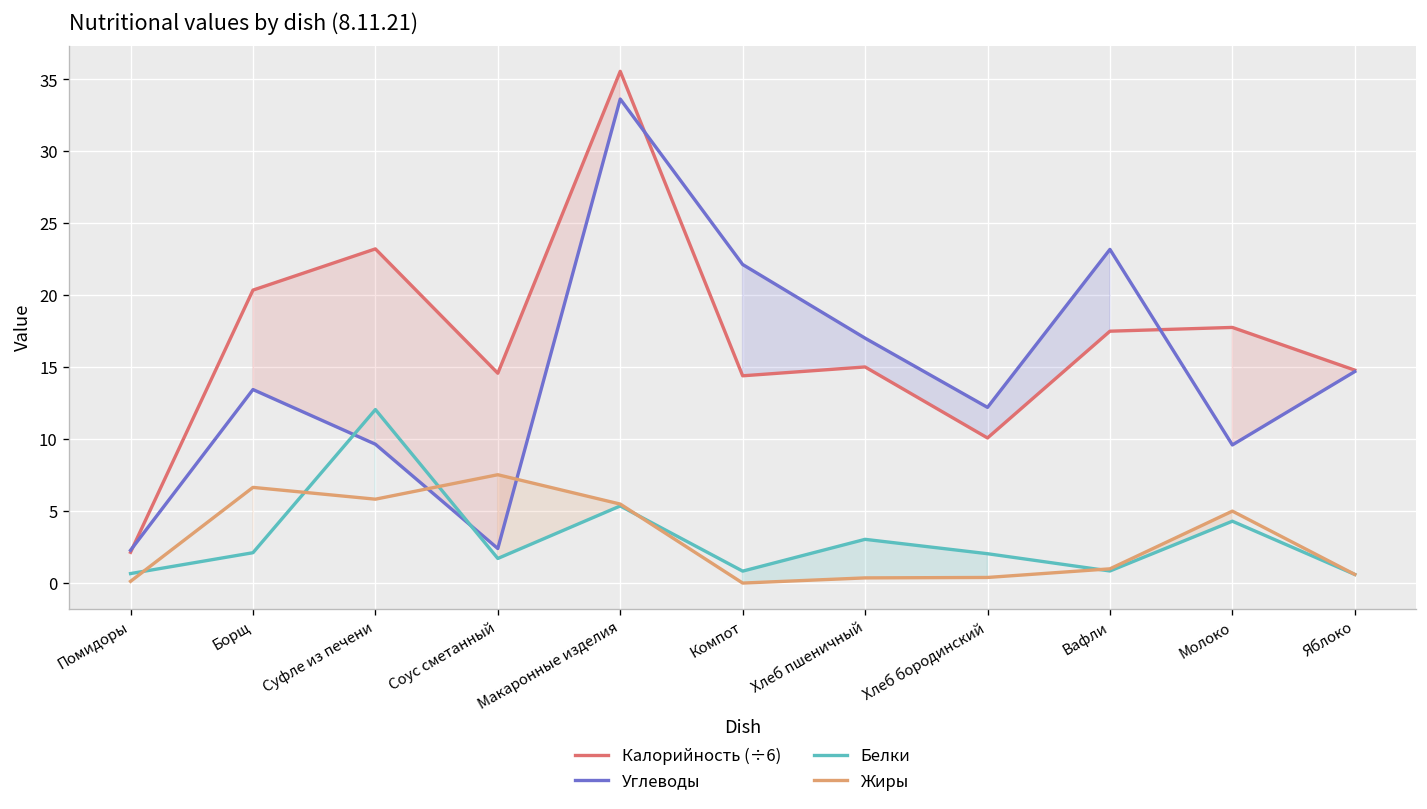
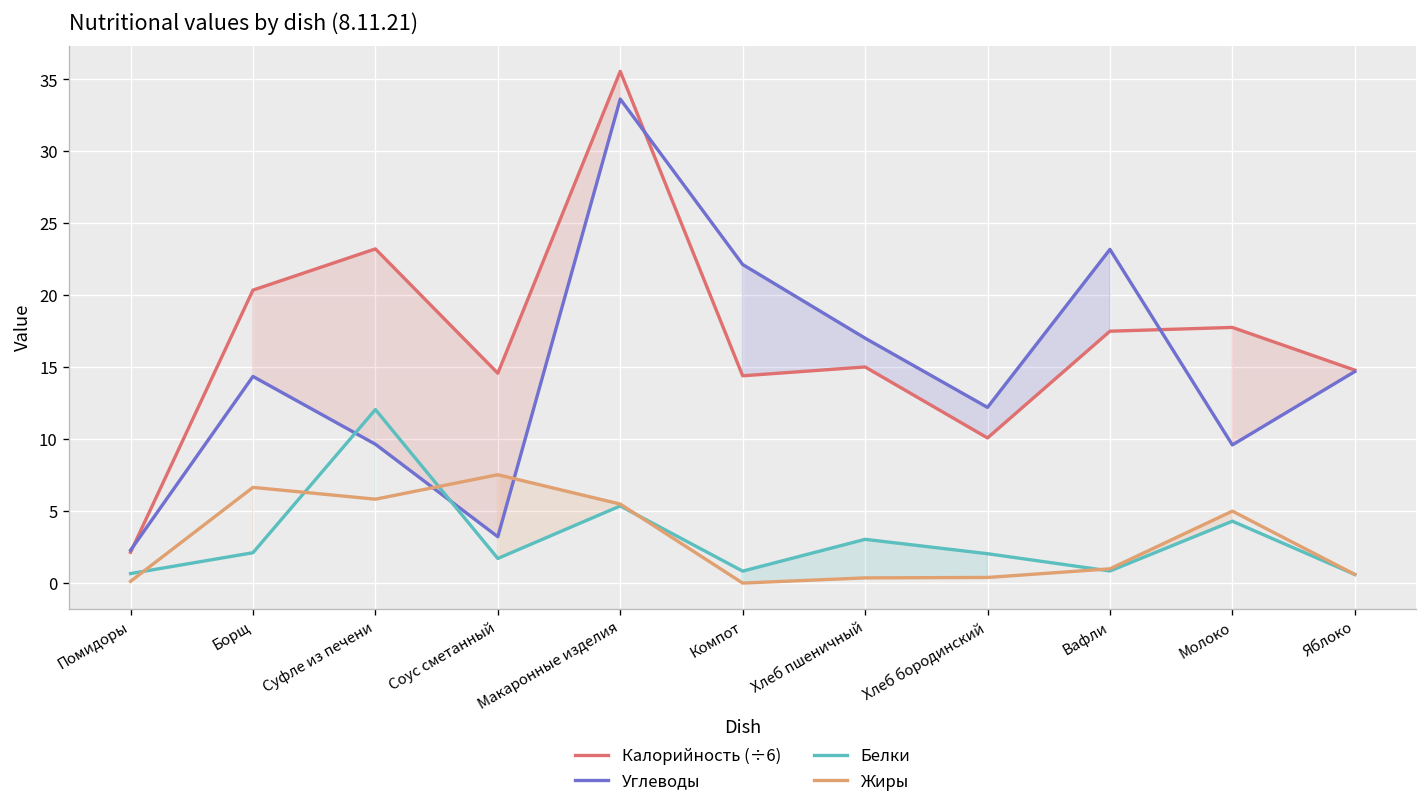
  {
    "Углеводы": {
-     "Борщ": 13.5,
+     "Борщ": 14.4,
      "Суфле из печени": 9.7,
-     "Соус сметанный": 2.4,
+     "Соус сметанный": 3.2,
      "Макаронные изделия": 33.6,
      "Компот": 22.1,
      "Хлеб пшеничный": 17.0,
      "Хлеб бородинский": 12.2,
      "Вафли": 23.2,
      "Молоко": 9.6
    },
    "Белки": {
      "Помидоры": 0.7,
      "Борщ": 2.1,
      "Суфле из печени": 12.1,
      "Соус сметанный": 1.7,
      "Компот": 0.8,
      "Хлеб пшеничный": 3.0,
      "Хлеб бородинский": 2.0,
      "Молоко": 4.3
    }
  }
